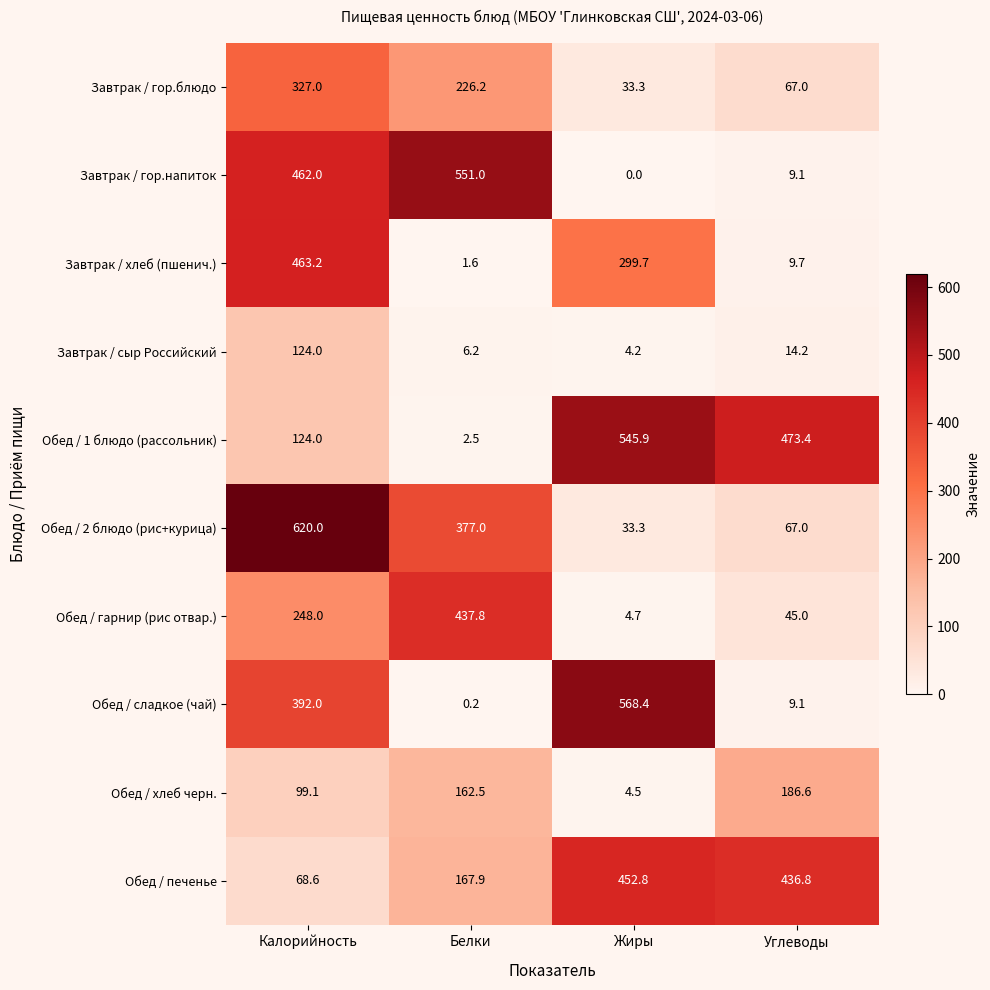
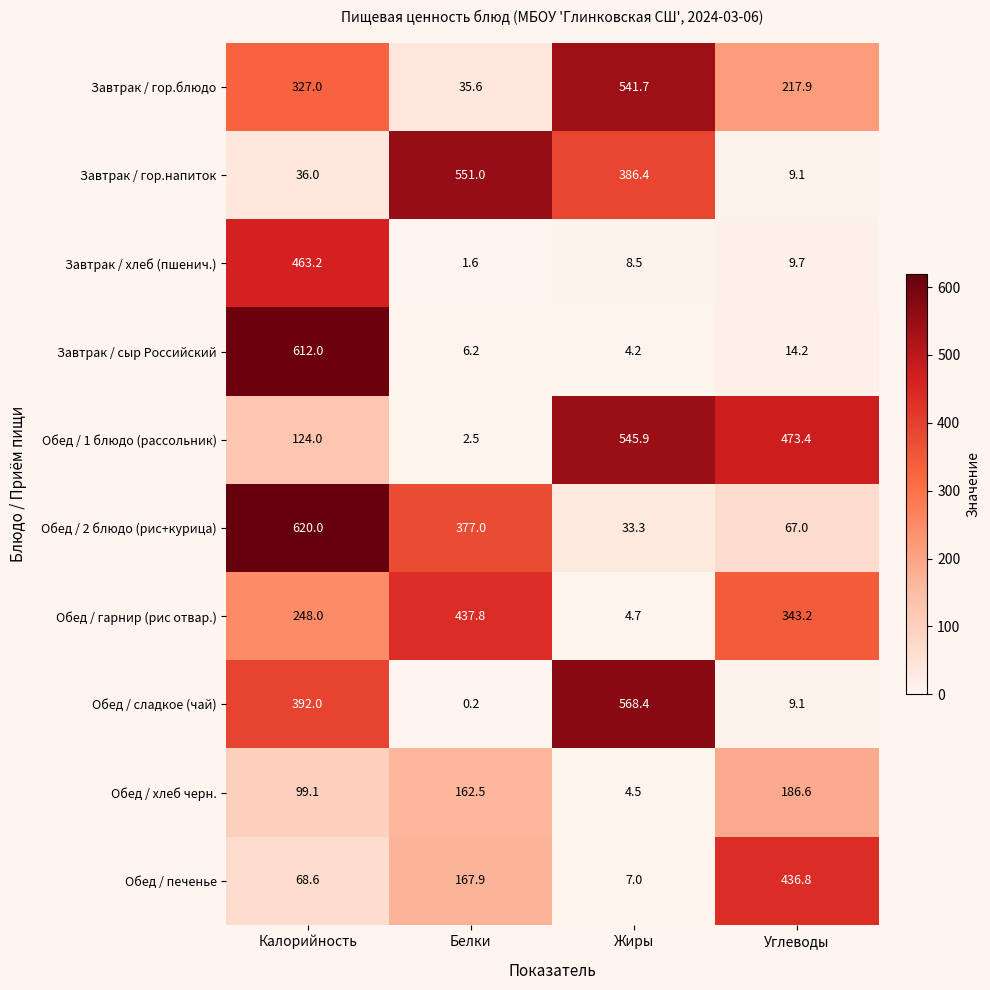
  {
    "Завтрак / гор.блюдо": {
      "Калорийность": 327.0,
-     "Белки": 226.2,
-     "Жиры": 33.3,
-     "Углеводы": 67.0
+     "Белки": 35.6,
+     "Жиры": 541.7,
+     "Углеводы": 217.9
    },
    "Завтрак / гор.напиток": {
-     "Калорийность": 462.0,
+     "Калорийность": 36.0,
      "Белки": 551.0,
-     "Жиры": 0.0,
+     "Жиры": 386.4,
      "Углеводы": 9.1
    },
    "Завтрак / хлеб (пшенич.)": {
      "Калорийность": 463.2,
      "Белки": 1.6,
-     "Жиры": 299.7,
+     "Жиры": 8.5,
      "Углеводы": 9.7
    },
    "Завтрак / сыр Российский": {
-     "Калорийность": 124.0,
+     "Калорийность": 612.0,
      "Белки": 6.2,
      "Жиры": 4.2,
      "Углеводы": 14.2
    },
    "Обед / 1 блюдо (рассольник)": {
      "Калорийность": 124.0,
      "Белки": 2.5,
      "Жиры": 545.9,
      "Углеводы": 473.4
    },
    "Обед / 2 блюдо (рис+курица)": {
      "Калорийность": 620.0,
      "Белки": 377.0,
      "Жиры": 33.3,
      "Углеводы": 67.0
    },
    "Обед / гарнир (рис отвар.)": {
      "Калорийность": 248.0,
      "Белки": 437.8,
      "Жиры": 4.7,
-     "Углеводы": 45.0
+     "Углеводы": 343.2
    },
    "Обед / сладкое (чай)": {
      "Калорийность": 392.0,
      "Белки": 0.2,
      "Жиры": 568.4,
      "Углеводы": 9.1
    },
    "Обед / хлеб черн.": {
      "Калорийность": 99.1,
      "Белки": 162.5,
      "Жиры": 4.5,
      "Углеводы": 186.6
    },
    "Обед / печенье": {
      "Калорийность": 68.6,
      "Белки": 167.9,
-     "Жиры": 452.8,
+     "Жиры": 7.0,
      "Углеводы": 436.8
    }
  }
